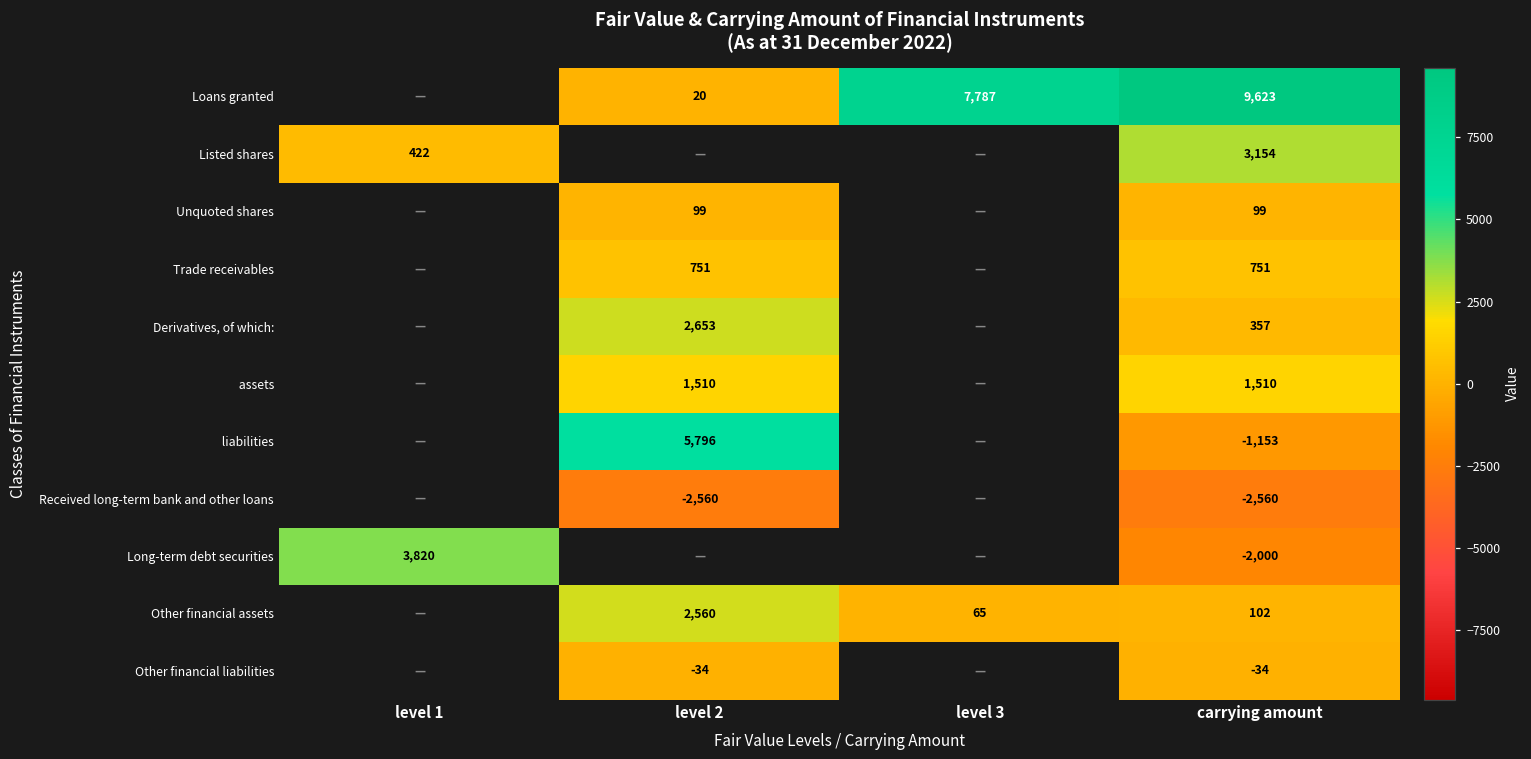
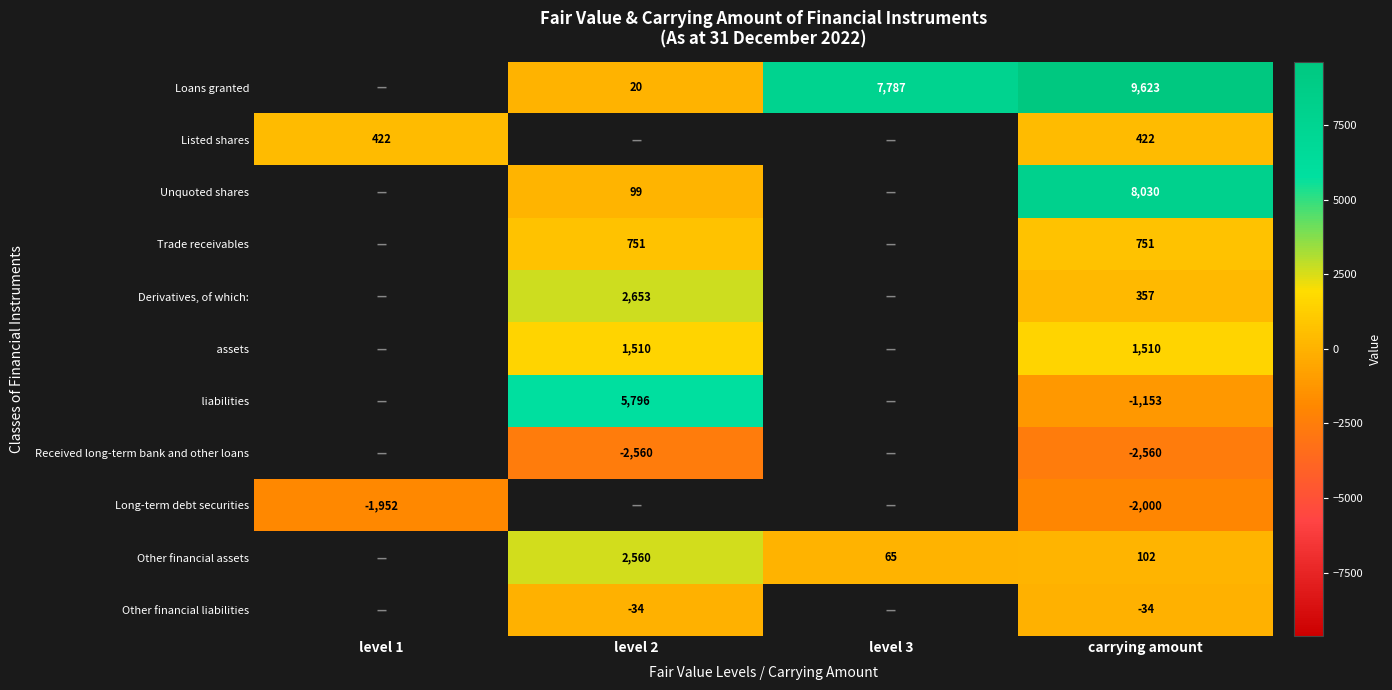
  {
    "Loans granted": {
      "level 2": "20",
      "level 3": "7,787",
      "carrying amount": "9,623"
    },
    "Listed shares": {
      "level 1": "422",
-     "carrying amount": "3,154"
+     "carrying amount": "422"
    },
    "Unquoted shares": {
      "level 2": "99",
-     "carrying amount": "99"
+     "carrying amount": "8,030"
    },
    "Trade receivables": {
      "level 2": "751",
      "carrying amount": "751"
    },
    "Derivatives, of which:": {
      "level 2": "2,653",
      "carrying amount": "357"
    },
    "assets": {
      "level 2": "1,510",
      "carrying amount": "1,510"
    },
    "liabilities": {
      "level 2": "5,796",
      "carrying amount": "-1,153"
    },
    "Received long-term bank and other loans": {
      "level 2": "-2,560",
      "carrying amount": "-2,560"
    },
    "Long-term debt securities": {
-     "level 1": "3,820",
+     "level 1": "-1,952",
      "carrying amount": "-2,000"
    },
    "Other financial assets": {
      "level 2": "2,560",
      "level 3": "65",
      "carrying amount": "102"
    },
    "Other financial liabilities": {
      "level 2": "-34",
      "carrying amount": "-34"
    }
  }
